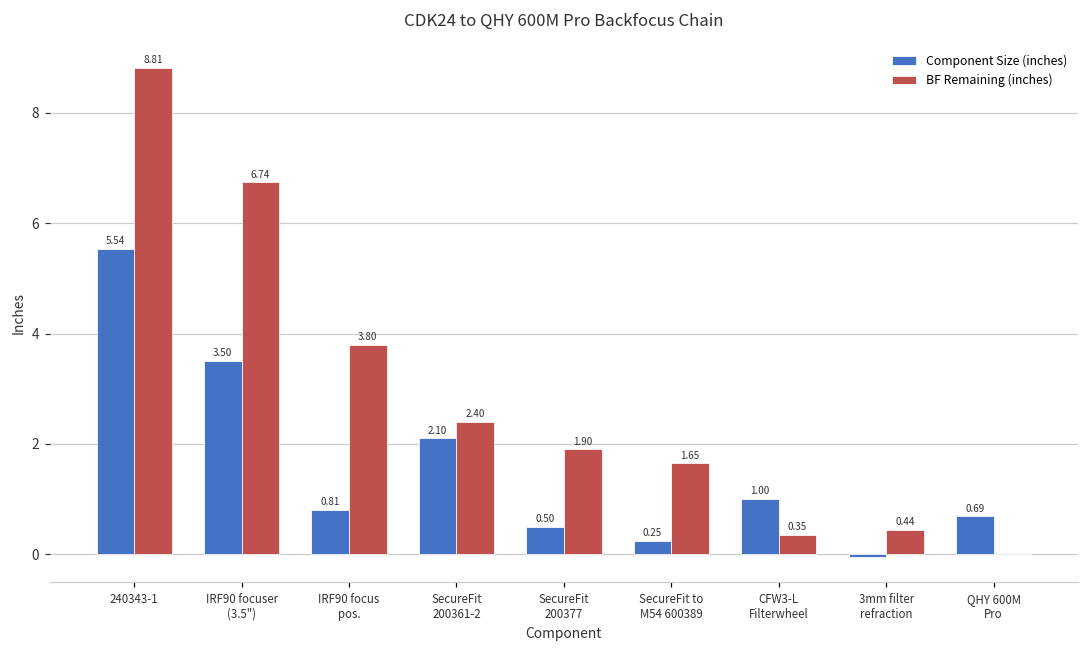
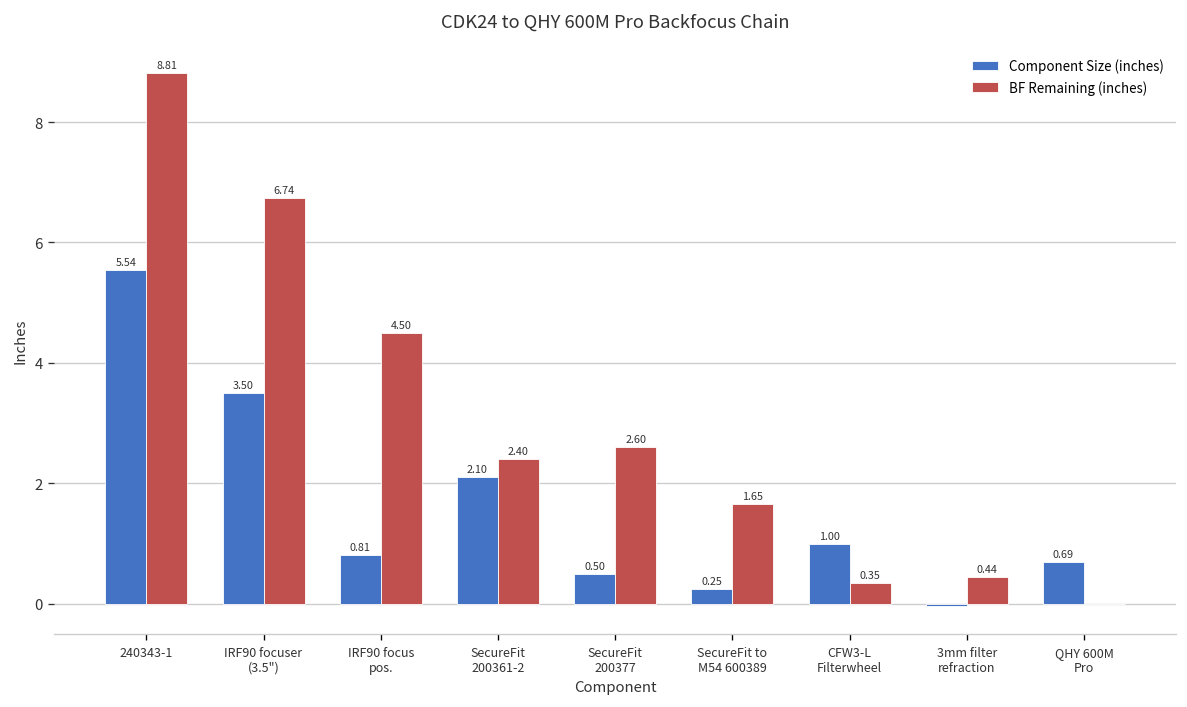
  {
    "Component Size (inches)": {
      "240343-1": 5.54,
      "IRF90 focuser (3.5\")": 3.50,
      "IRF90 focus pos.": 0.81,
      "SecureFit 200361-2": 2.10,
      "SecureFit 200377": 0.50,
      "SecureFit to M54 600389": 0.25,
      "CFW3-L Filterwheel": 1.00,
      "QHY 600M Pro": 0.69
    },
    "BF Remaining (inches)": {
      "240343-1": 8.81,
      "IRF90 focuser (3.5\")": 6.74,
-     "IRF90 focus pos.": 3.80,
+     "IRF90 focus pos.": 4.50,
      "SecureFit 200361-2": 2.40,
-     "SecureFit 200377": 1.90,
+     "SecureFit 200377": 2.60,
      "SecureFit to M54 600389": 1.65,
      "CFW3-L Filterwheel": 0.35,
      "3mm filter refraction": 0.44
    }
  }
